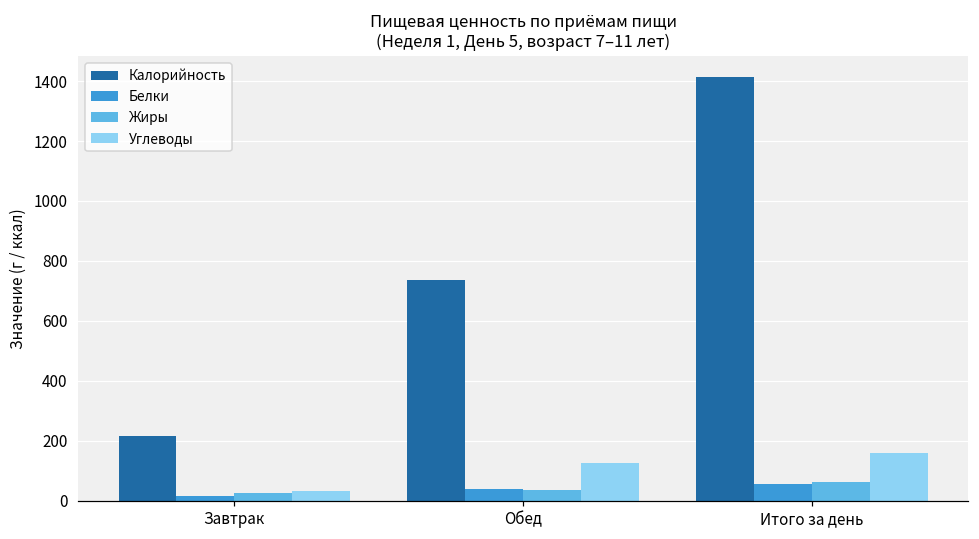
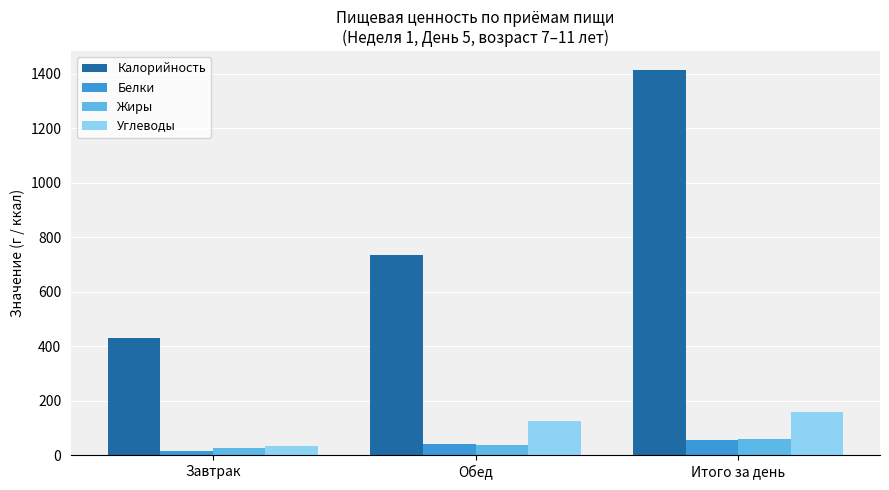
  {
    "Калорийность": {
-     "Завтрак": 220,
+     "Завтрак": 430,
      "Обед": 740,
      "Итого за день": 1410
    }
  }
